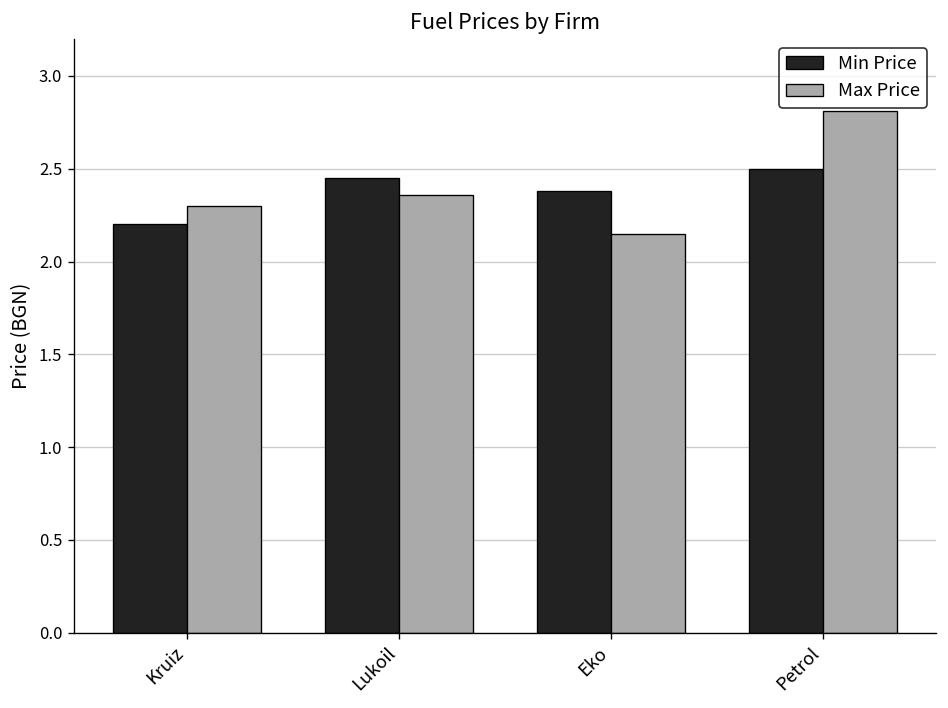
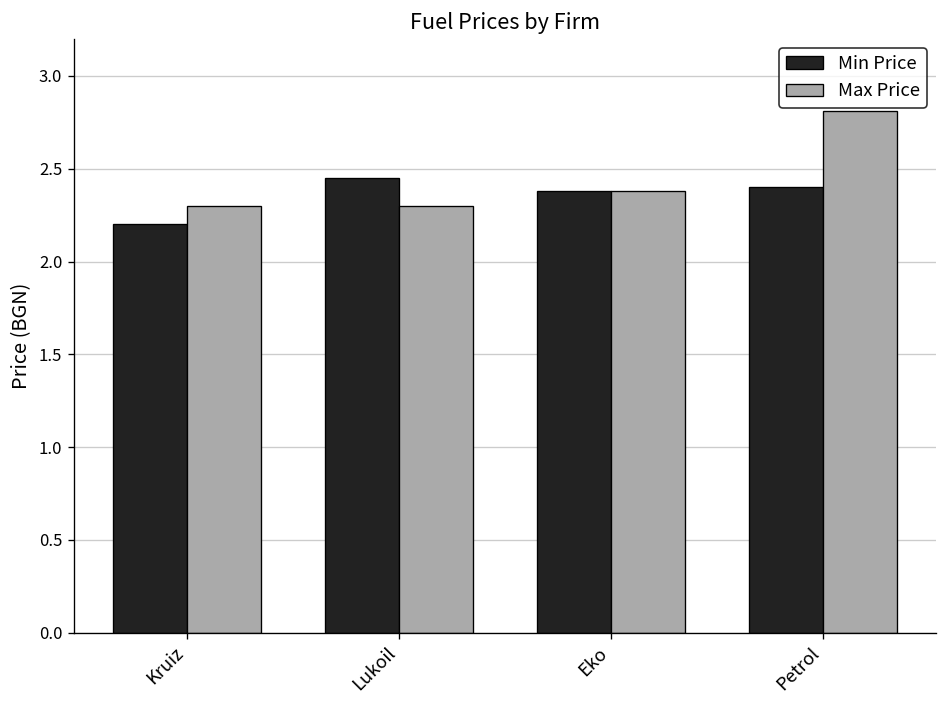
  {
    "Min Price": {
      "Kruiz": 2.2,
      "Lukoil": 2.45,
      "Eko": 2.38,
-     "Petrol": 2.5
+     "Petrol": 2.4
    },
    "Max Price": {
      "Kruiz": 2.30,
-     "Lukoil": 2.36,
-     "Eko": 2.15
+     "Lukoil": 2.30,
+     "Eko": 2.38
    }
  }
